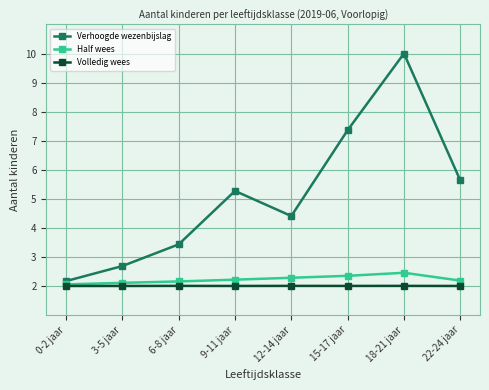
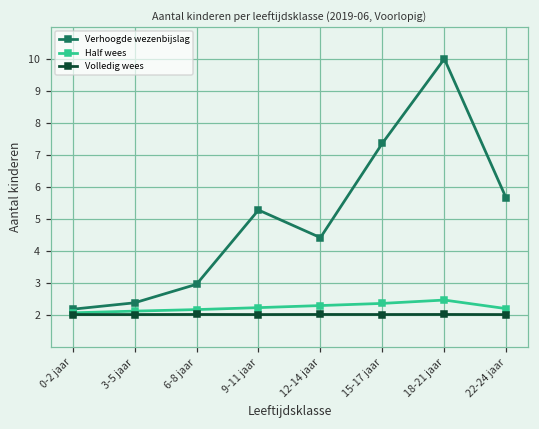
  {
    "Verhoogde wezenbijslag": {
      "0-2 jaar": 2.2,
-     "3-5 jaar": 2.7,
-     "6-8 jaar": 3.4,
+     "3-5 jaar": 2.4,
+     "6-8 jaar": 2.9,
      "9-11 jaar": 5.3,
      "12-14 jaar": 4.4,
      "15-17 jaar": 7.4,
      "18-21 jaar": 10.0,
      "22-24 jaar": 5.6
    },
    "Half wees": {
      "3-5 jaar": 2.1,
      "6-8 jaar": 2.2,
      "9-11 jaar": 2.2,
      "12-14 jaar": 2.3,
      "15-17 jaar": 2.3,
      "18-21 jaar": 2.5,
      "22-24 jaar": 2.2
    },
    "Volledig wees": {
      "3-5 jaar": 2.0,
      "6-8 jaar": 2.0,
      "9-11 jaar": 2.0,
      "12-14 jaar": 2.0,
      "15-17 jaar": 2.0,
      "18-21 jaar": 2.0,
      "22-24 jaar": 2.0
    }
  }
